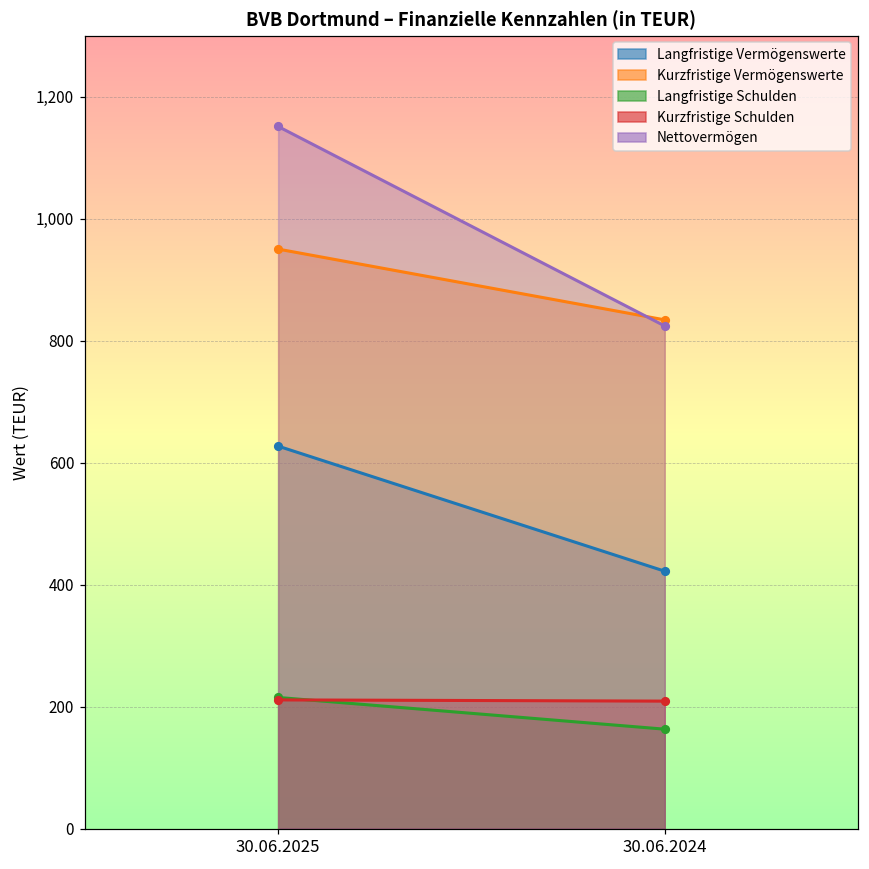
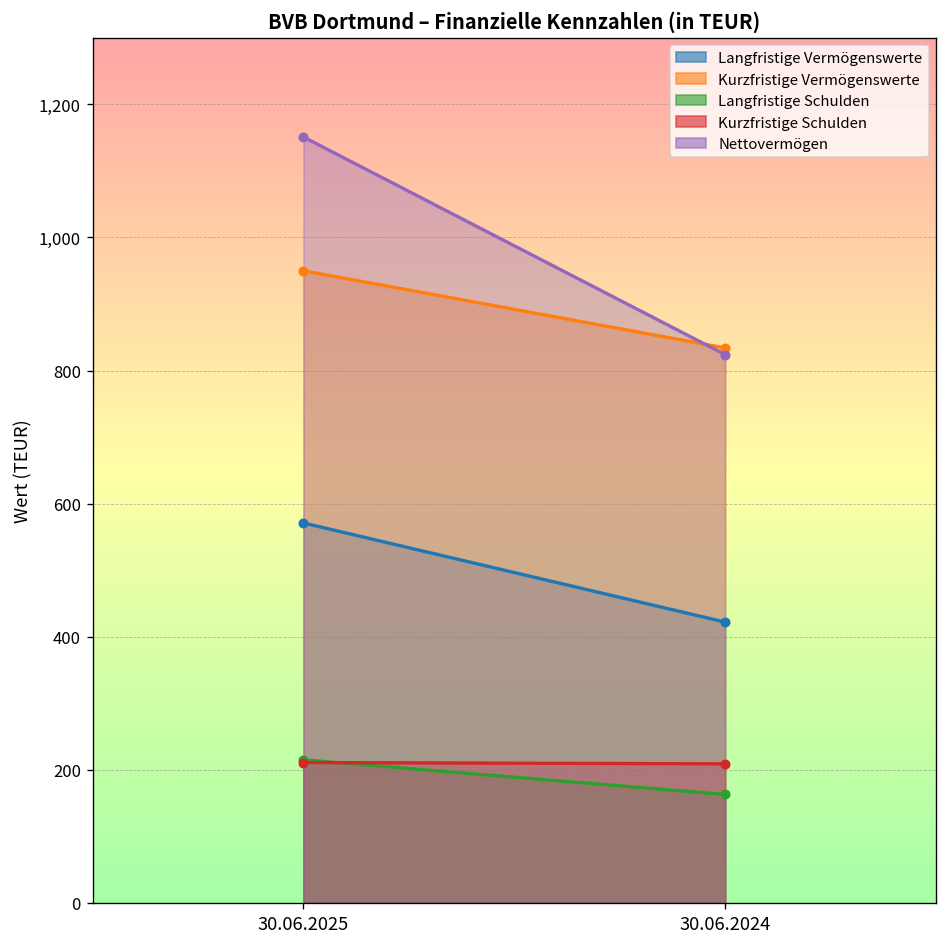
  {
    "Langfristige Vermögenswerte": {
-     "30.06.2025": "630",
+     "30.06.2025": "570",
      "30.06.2024": "420"
    },
    "Langfristige Schulden": {
      "30.06.2024": "160"
    },
    "Nettovermögen": {
      "30.06.2025": "1,150",
      "30.06.2024": "820"
    }
  }
